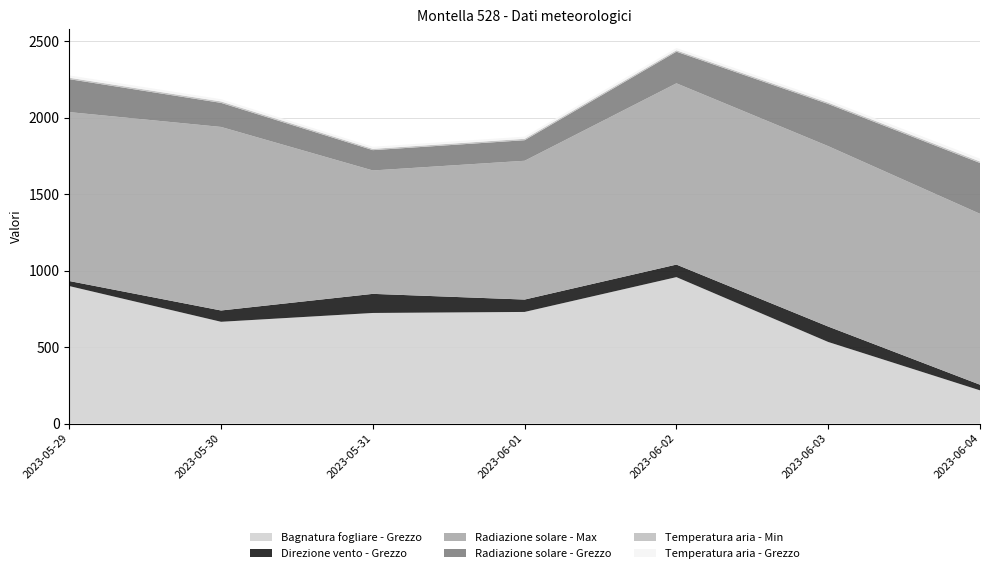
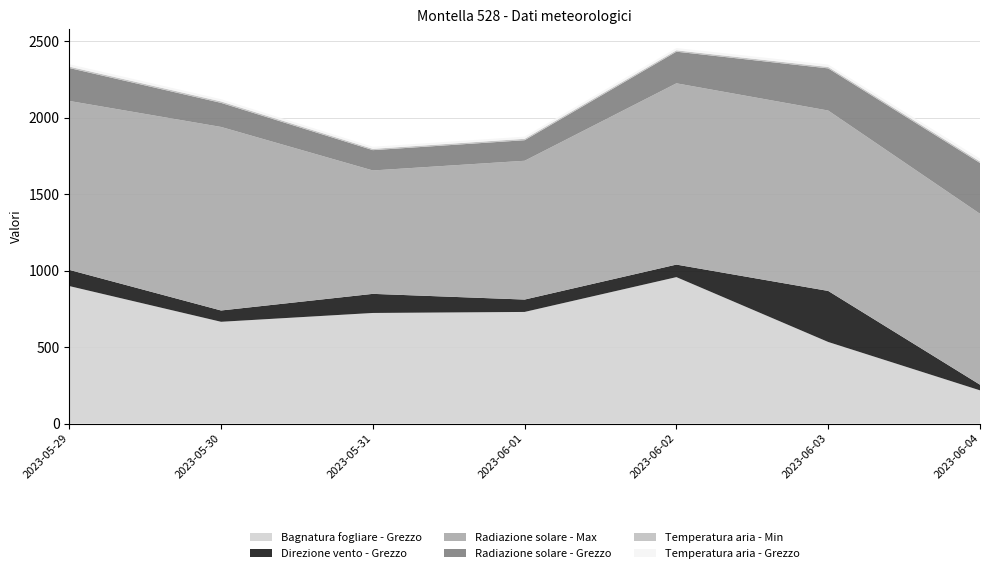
  {
    "Direzione vento - Grezzo": {
-     "2023-05-29": 30,
+     "2023-05-29": 110,
      "2023-05-30": 70,
      "2023-05-31": 130,
      "2023-06-01": 80,
      "2023-06-02": 80,
-     "2023-06-03": 100,
+     "2023-06-03": 330,
      "2023-06-04": 40
    }
  }
